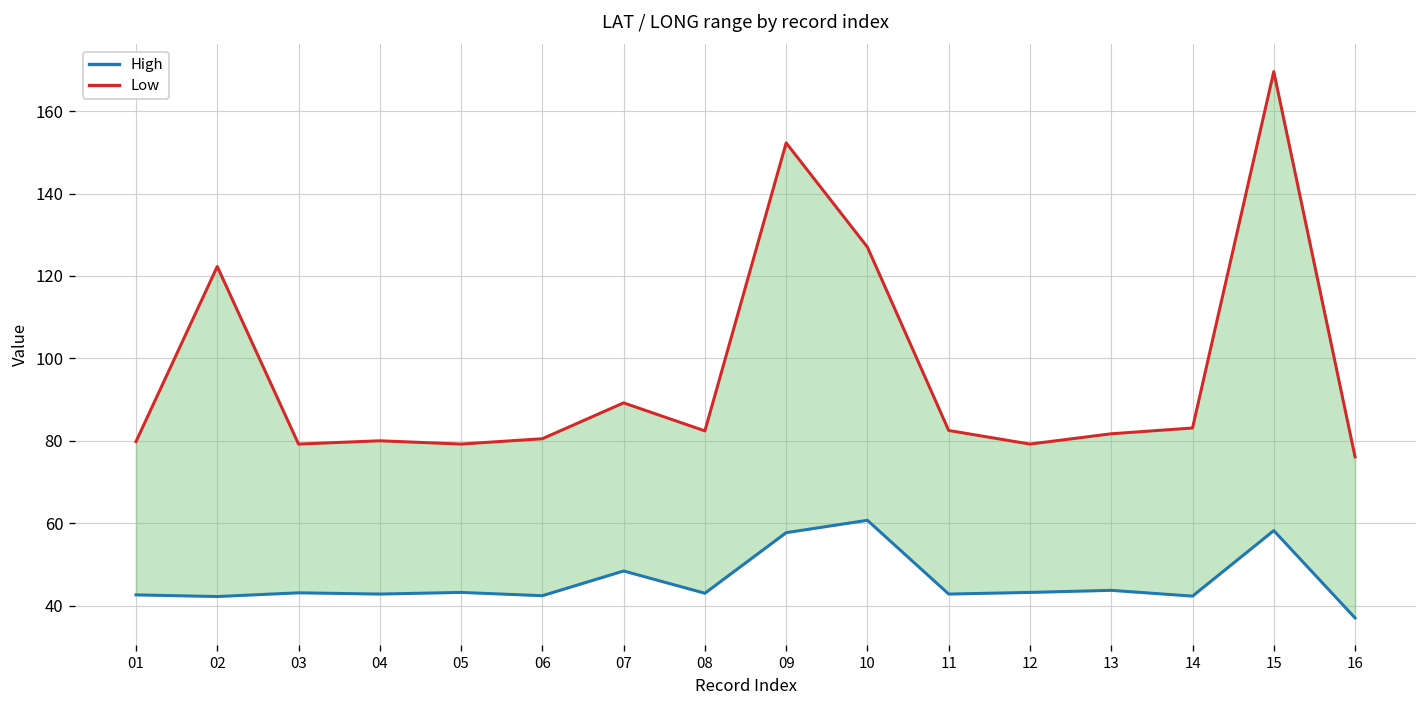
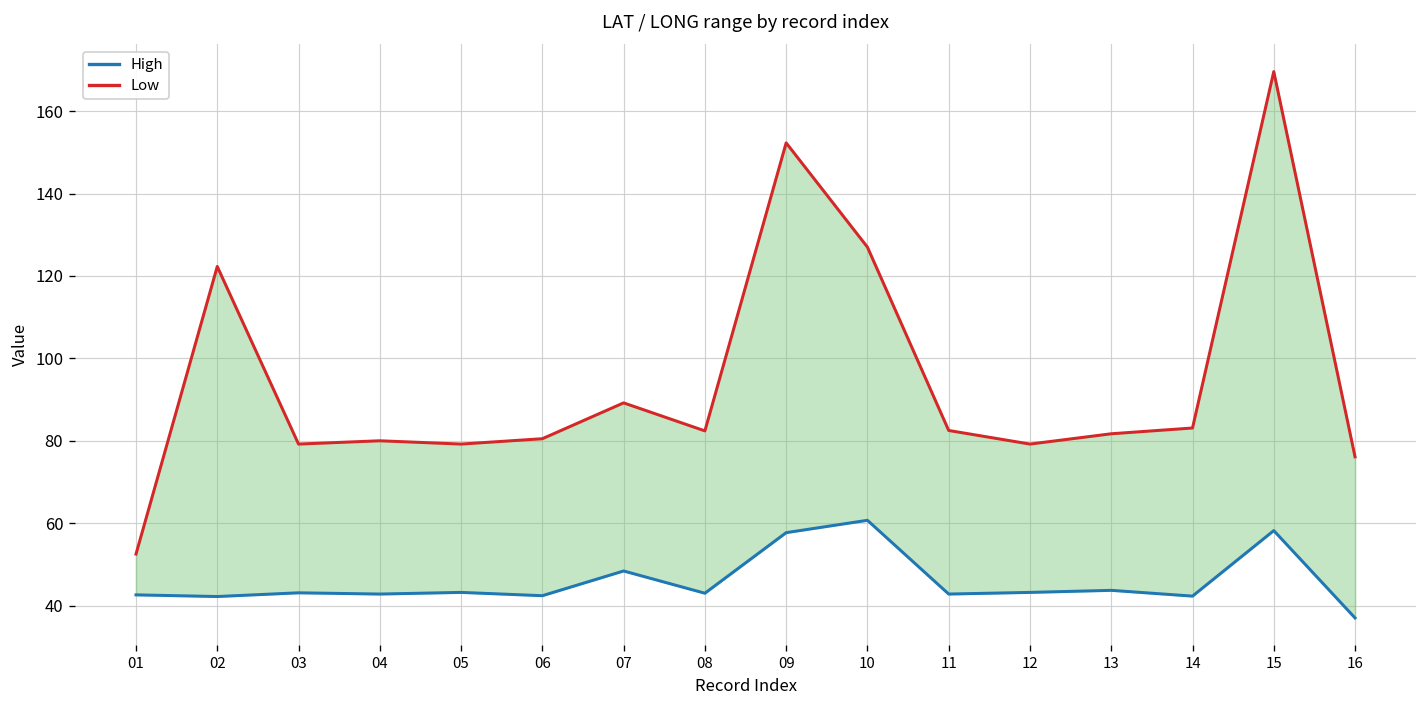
  {
    "High": {
      "01": 43,
      "02": 42,
      "03": 43,
      "04": 43,
      "05": 43,
      "06": 42,
      "07": 48,
      "08": 43,
      "09": 58,
      "10": 61,
      "11": 43,
      "12": 43,
      "13": 44,
      "14": 42,
      "15": 58,
      "16": 37
    },
    "Low": {
-     "01": 80,
+     "01": 53,
      "02": 122,
      "03": 79,
      "04": 80,
      "05": 79,
      "06": 81,
      "07": 89,
      "08": 82,
      "09": 152,
      "10": 127,
      "11": 83,
      "12": 79,
      "13": 82,
      "14": 83,
      "15": 170,
      "16": 76
    }
  }
